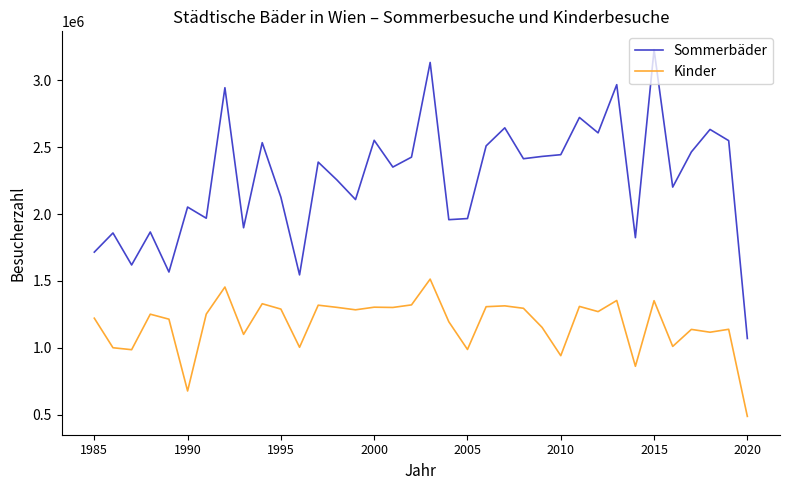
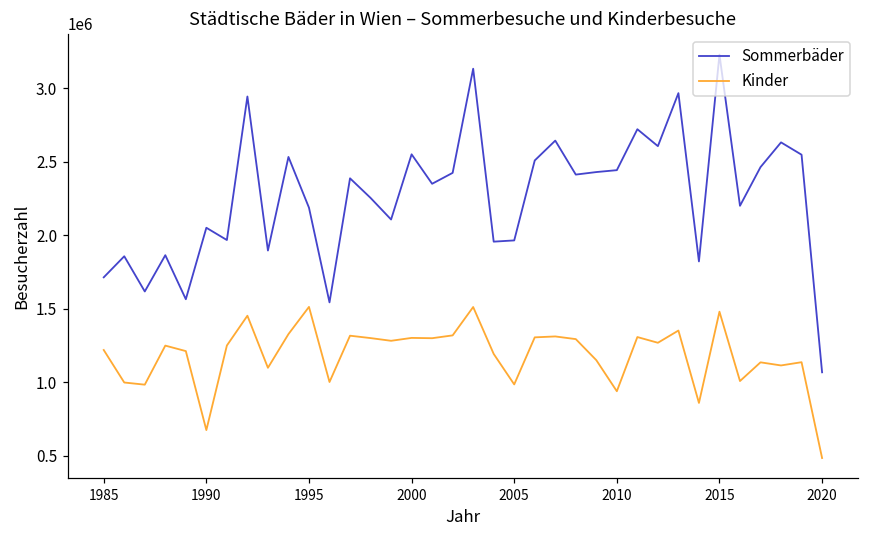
  {
    "Sommerbäder": {
      "1985": 1720000,
      "1990": 2050000,
-     "1995": 2130000,
+     "1995": 2190000,
      "2000": 2550000,
      "2005": 1970000,
      "2010": 2440000,
      "2020": 1070000
    },
    "Kinder": {
      "1985": 1220000,
      "1990": 680000,
-     "1995": 1290000,
+     "1995": 1510000,
      "2000": 1300000,
      "2005": 990000,
      "2010": 940000,
-     "2015": 1350000,
+     "2015": 1480000,
      "2020": 490000
    }
  }
